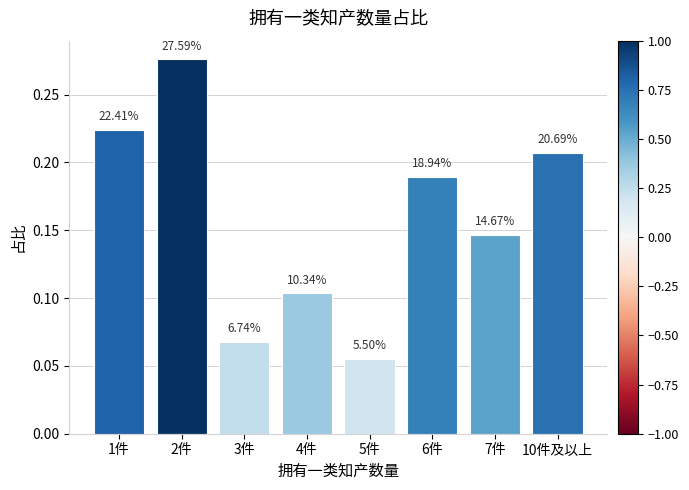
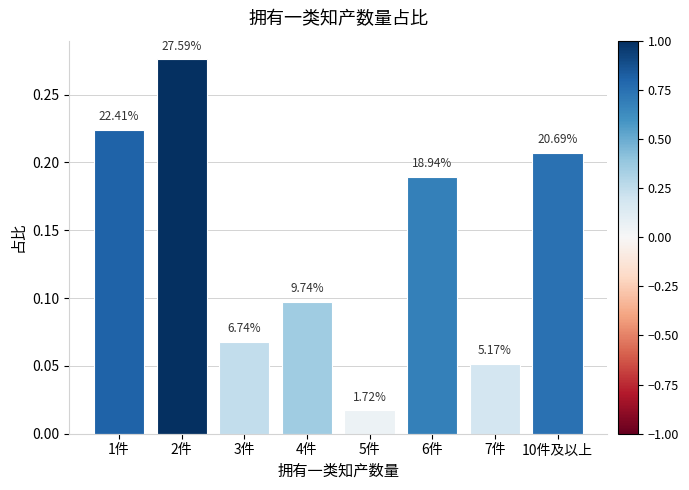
  {
    "1件": "22.41%",
    "2件": "27.59%",
    "3件": "6.74%",
-   "4件": "10.34%",
-   "5件": "5.50%",
+   "4件": "9.74%",
+   "5件": "1.72%",
    "6件": "18.94%",
-   "7件": "14.67%",
+   "7件": "5.17%",
    "10件及以上": "20.69%"
  }
